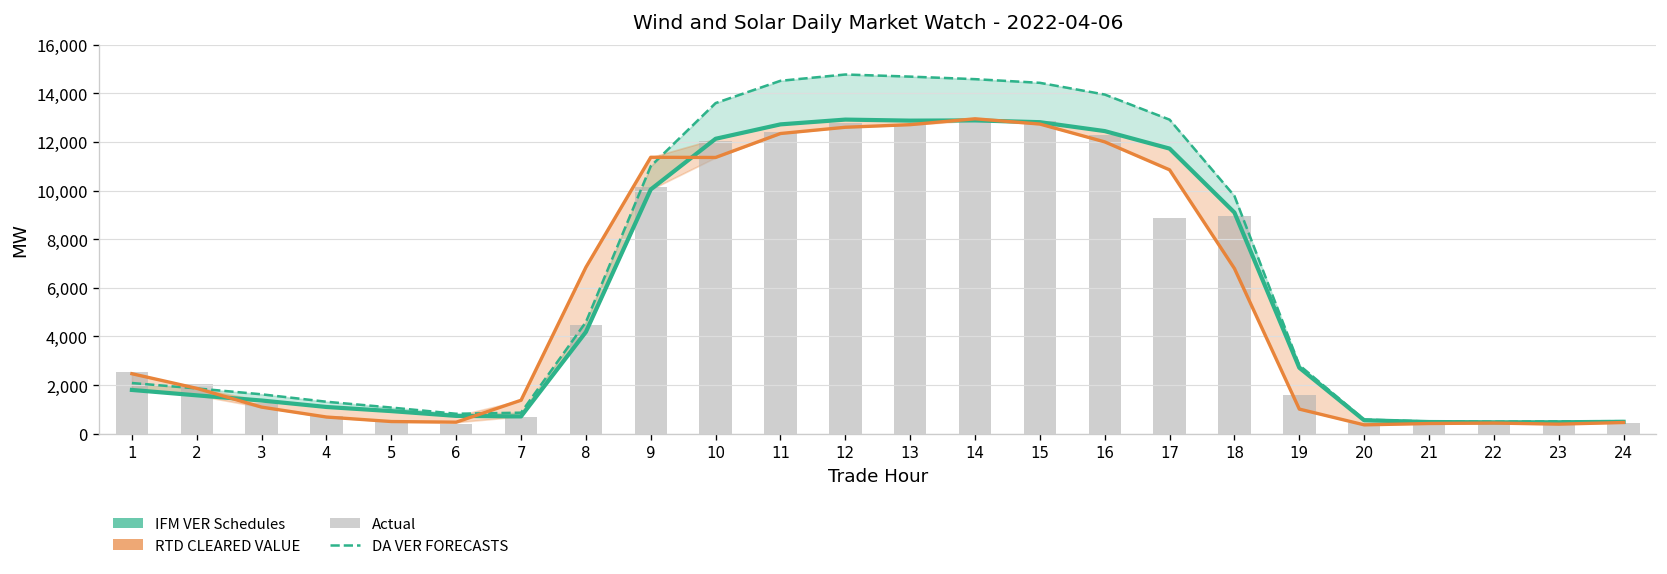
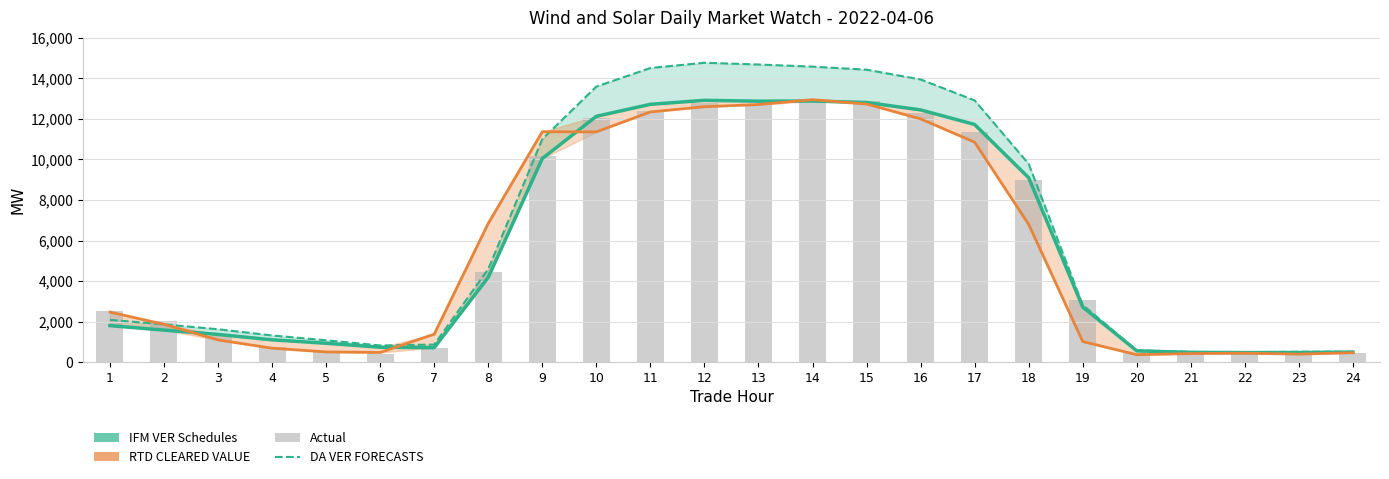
  {
    "Actual": {
      "1": "2,500",
      "2": "2,000",
      "3": "1,300",
      "4": "700",
      "5": "500",
      "6": "400",
      "7": "700",
      "8": "4,500",
      "9": "10,200",
      "10": "12,000",
      "11": "12,400",
      "12": "12,800",
      "13": "12,700",
      "14": "12,900",
      "15": "12,900",
      "16": "12,300",
-     "17": "8,900",
+     "17": "11,400",
      "18": "9,000",
-     "19": "1,600",
+     "19": "3,100",
      "20": "400",
      "21": "400",
      "22": "400",
      "23": "400",
      "24": "400"
    }
  }
